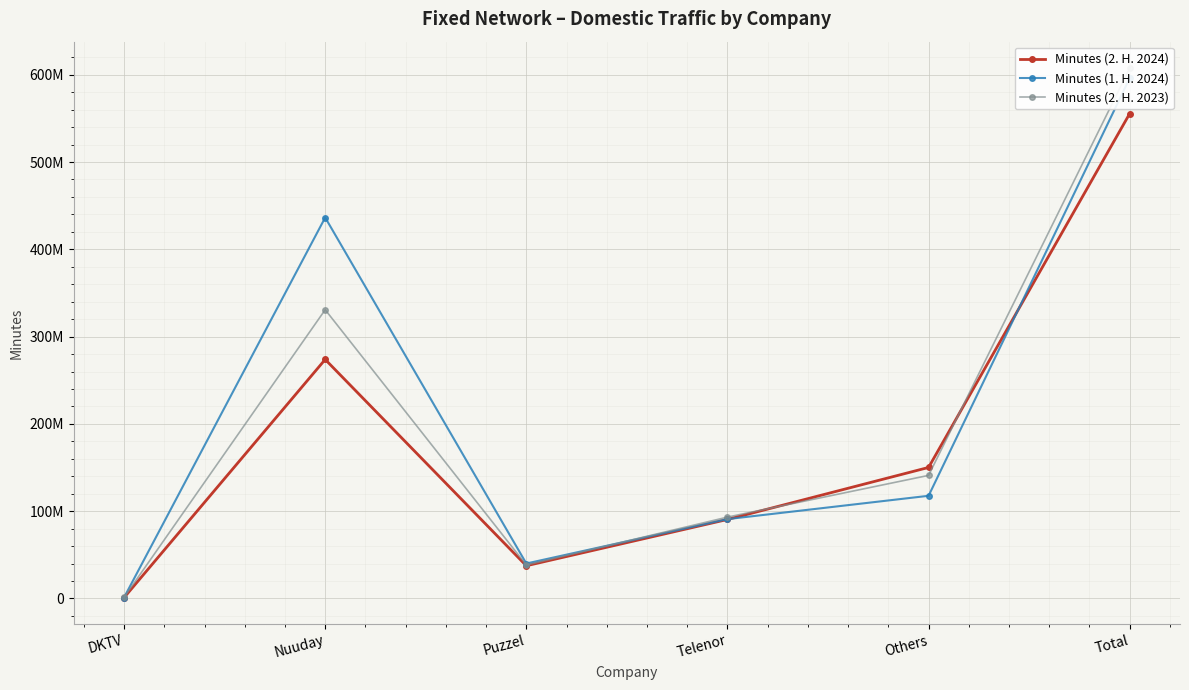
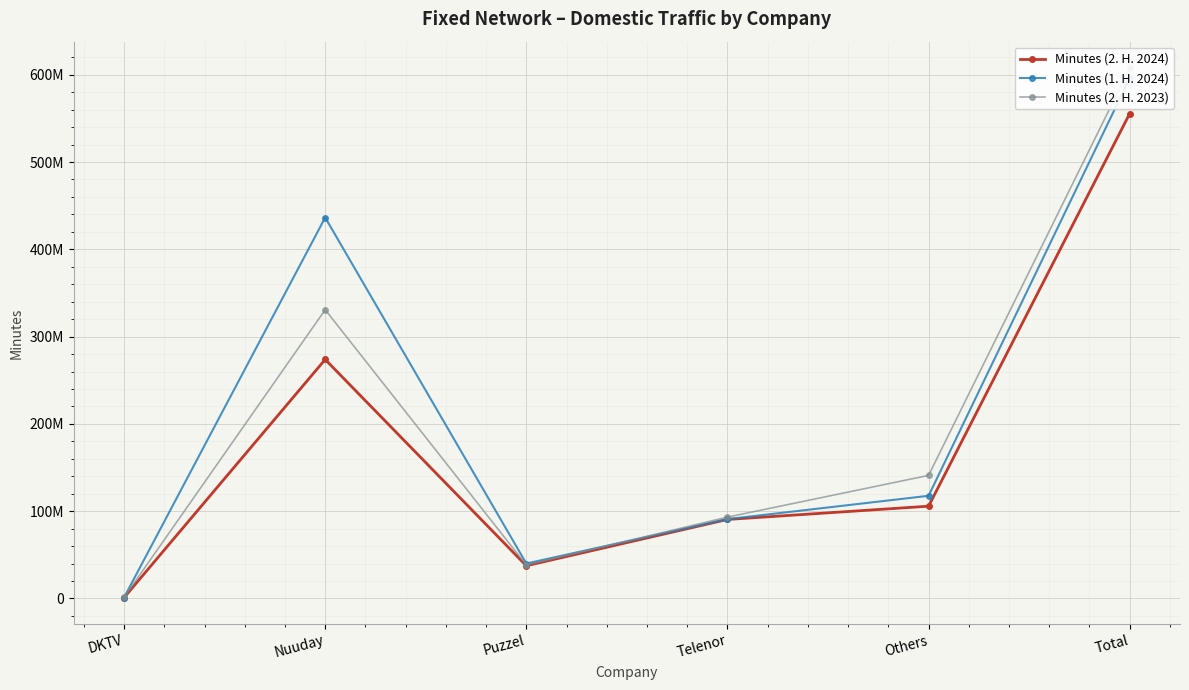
  {
    "Minutes (2. H. 2024)": {
      "Nuuday": 270000000,
-     "Others": 150000000,
+     "Others": 110000000,
      "Total": 560000000
    },
    "Minutes (1. H. 2024)": {
      "Nuuday": 440000000,
      "Others": 120000000
    },
    "Minutes (2. H. 2023)": {
      "Nuuday": 330000000,
      "Others": 140000000
    }
  }
